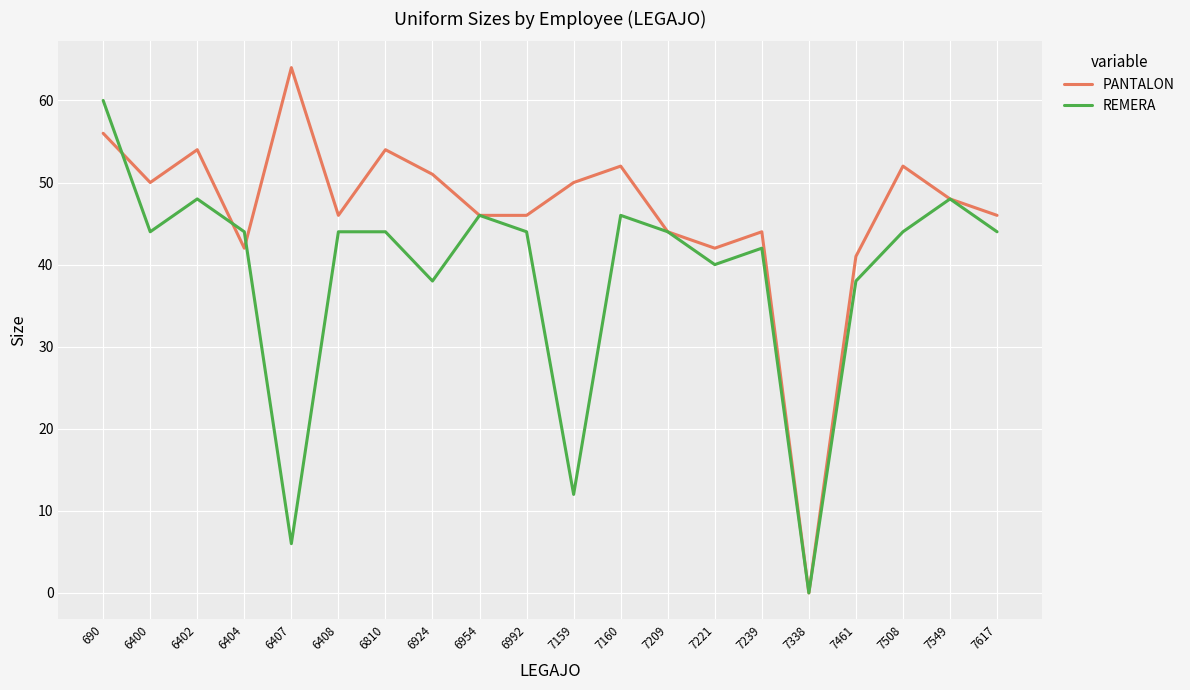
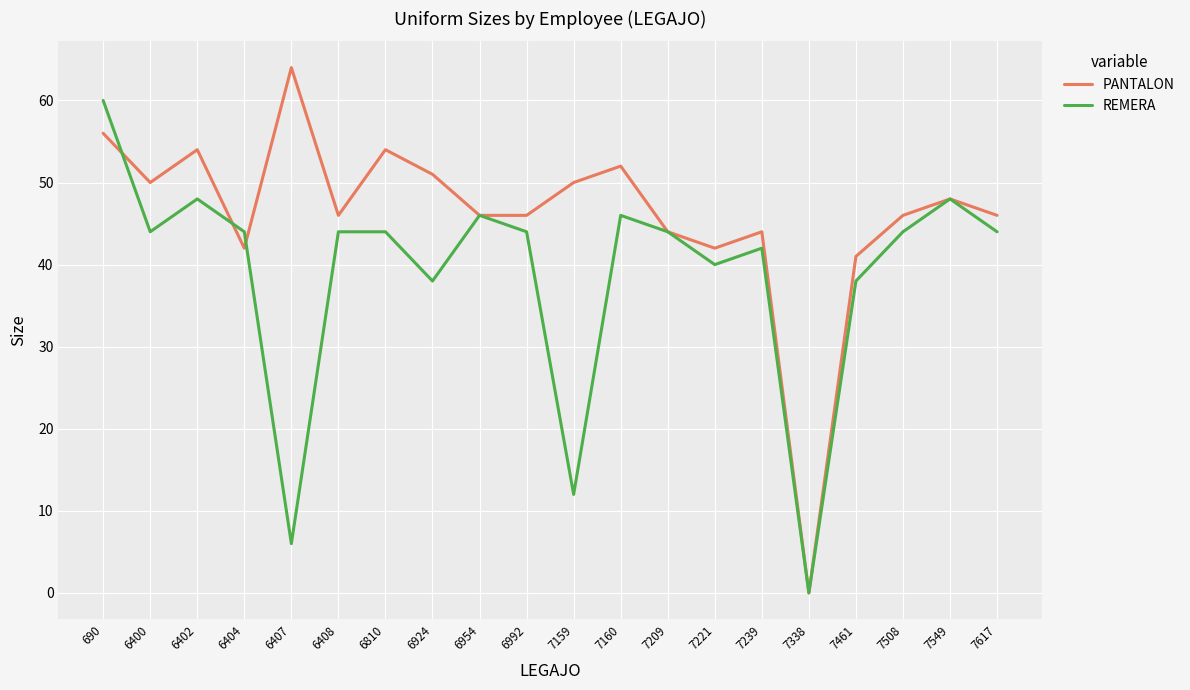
  {
    "PANTALON": {
      "690": 56,
      "6400": 50,
      "6402": 54,
      "6404": 42,
      "6407": 64,
      "6408": 46,
      "6810": 54,
      "6924": 51,
      "6992": 46,
      "7159": 50,
      "7160": 52,
      "7221": 42,
      "7239": 44,
      "7461": 41,
-     "7508": 52,
+     "7508": 46,
      "7617": 46
    },
    "REMERA": {
      "690": 60,
      "6400": 44,
      "6402": 48,
      "6404": 44,
      "6407": 6,
      "6408": 44,
      "6810": 44,
      "6924": 38,
      "6992": 44,
      "7159": 12,
      "7160": 46,
      "7221": 40,
      "7239": 42,
      "7461": 38,
      "7508": 44,
      "7617": 44
    }
  }
